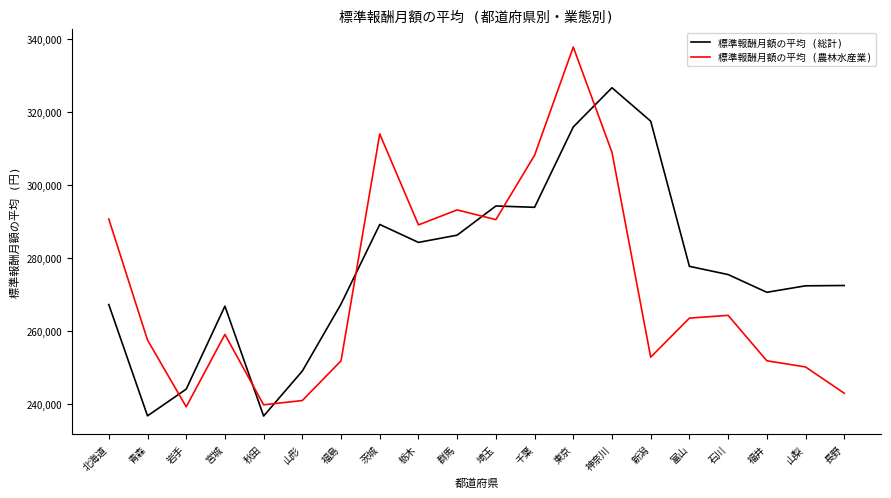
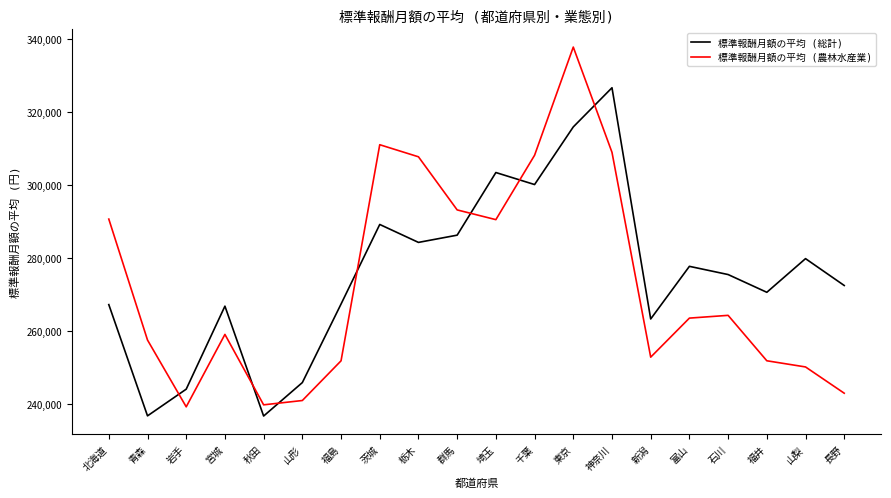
  {
    "標準報酬月額の平均 (総計)": {
      "北海道": "267,000",
      "青森": "237,000",
      "岩手": "244,000",
      "宮城": "267,000",
      "秋田": "237,000",
-     "山形": "249,000",
+     "山形": "246,000",
      "福島": "267,000",
      "茨城": "289,000",
      "栃木": "284,000",
      "群馬": "286,000",
-     "埼玉": "294,000",
-     "千葉": "294,000",
+     "埼玉": "304,000",
+     "千葉": "300,000",
      "東京": "316,000",
      "神奈川": "327,000",
-     "新潟": "318,000",
+     "新潟": "263,000",
      "富山": "278,000",
      "石川": "276,000",
      "福井": "271,000",
-     "山梨": "272,000",
+     "山梨": "280,000",
      "長野": "273,000"
    },
    "標準報酬月額の平均 (農林水産業)": {
      "北海道": "291,000",
      "青森": "258,000",
      "岩手": "239,000",
      "宮城": "259,000",
      "秋田": "240,000",
      "山形": "241,000",
      "福島": "252,000",
-     "茨城": "314,000",
-     "栃木": "289,000",
+     "茨城": "311,000",
+     "栃木": "308,000",
      "群馬": "293,000",
      "埼玉": "291,000",
      "千葉": "308,000",
      "東京": "338,000",
      "神奈川": "309,000",
      "新潟": "253,000",
      "富山": "264,000",
      "石川": "264,000",
      "福井": "252,000",
      "山梨": "250,000",
      "長野": "243,000"
    }
  }
